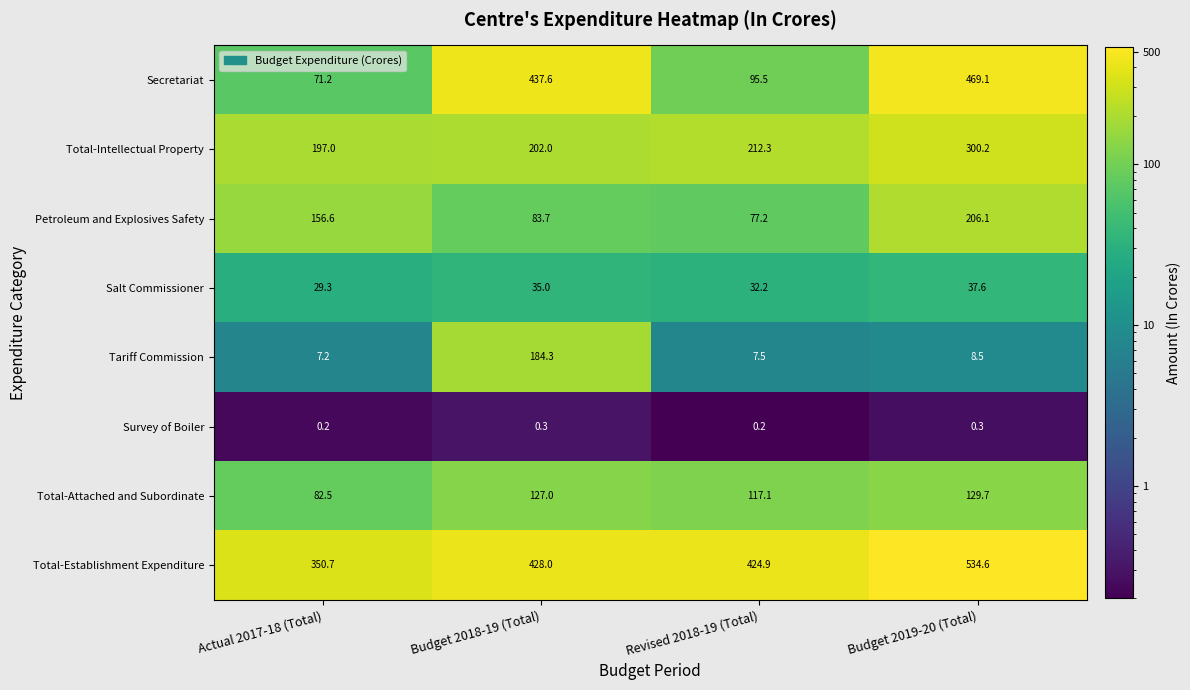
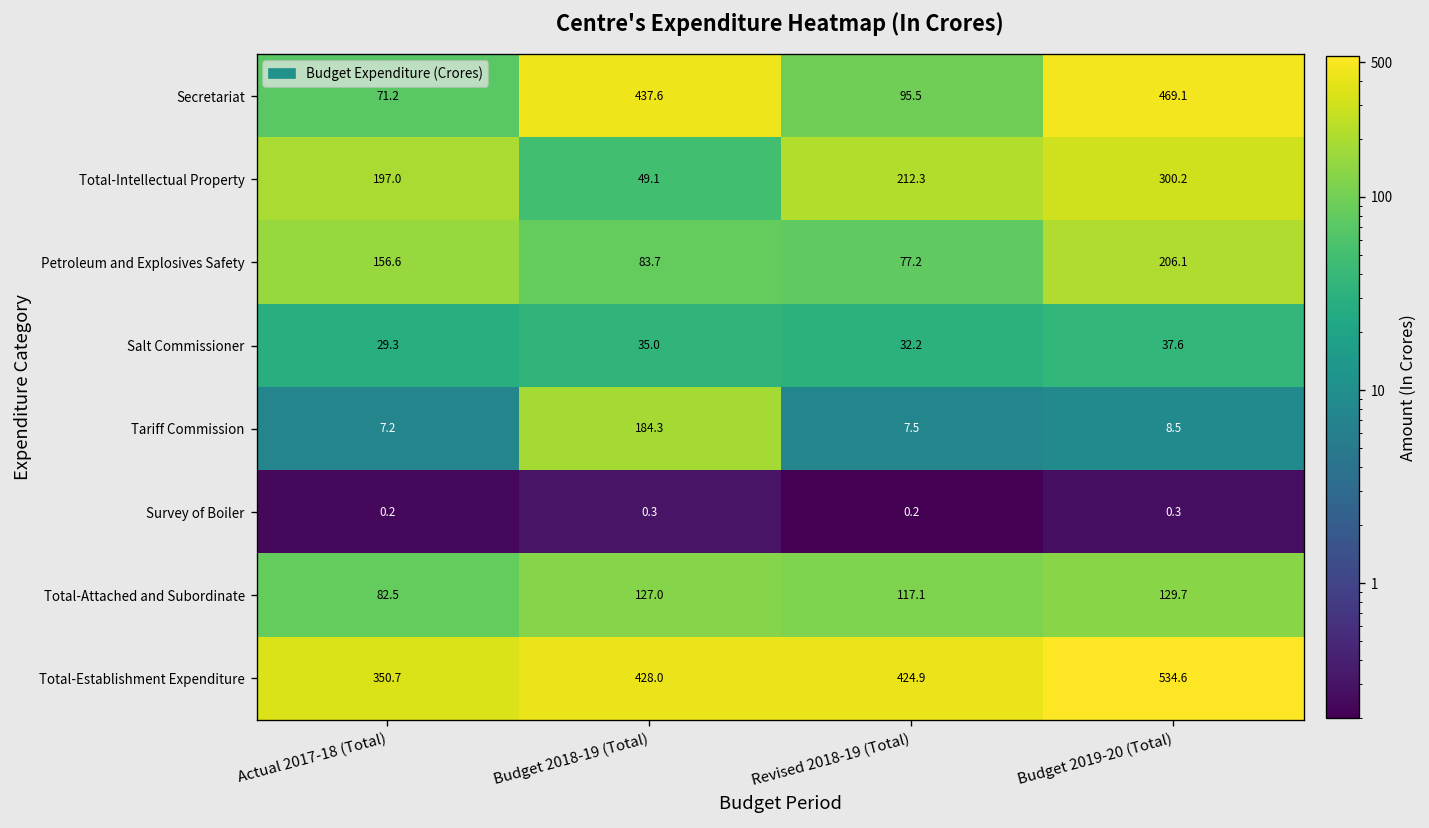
  {
    "Secretariat": {
      "Actual 2017-18 (Total)": 71.2,
      "Budget 2018-19 (Total)": 437.6,
      "Revised 2018-19 (Total)": 95.5,
      "Budget 2019-20 (Total)": 469.1
    },
    "Total-Intellectual Property": {
      "Actual 2017-18 (Total)": 197.0,
-     "Budget 2018-19 (Total)": 202.0,
+     "Budget 2018-19 (Total)": 49.1,
      "Revised 2018-19 (Total)": 212.3,
      "Budget 2019-20 (Total)": 300.2
    },
    "Petroleum and Explosives Safety": {
      "Actual 2017-18 (Total)": 156.6,
      "Budget 2018-19 (Total)": 83.7,
      "Revised 2018-19 (Total)": 77.2,
      "Budget 2019-20 (Total)": 206.1
    },
    "Salt Commissioner": {
      "Actual 2017-18 (Total)": 29.3,
      "Budget 2018-19 (Total)": 35.0,
      "Revised 2018-19 (Total)": 32.2,
      "Budget 2019-20 (Total)": 37.6
    },
    "Tariff Commission": {
      "Actual 2017-18 (Total)": 7.2,
      "Budget 2018-19 (Total)": 184.3,
      "Revised 2018-19 (Total)": 7.5,
      "Budget 2019-20 (Total)": 8.5
    },
    "Survey of Boiler": {
      "Actual 2017-18 (Total)": 0.2,
      "Budget 2018-19 (Total)": 0.3,
      "Revised 2018-19 (Total)": 0.2,
      "Budget 2019-20 (Total)": 0.3
    },
    "Total-Attached and Subordinate": {
      "Actual 2017-18 (Total)": 82.5,
      "Budget 2018-19 (Total)": 127.0,
      "Revised 2018-19 (Total)": 117.1,
      "Budget 2019-20 (Total)": 129.7
    },
    "Total-Establishment Expenditure": {
      "Actual 2017-18 (Total)": 350.7,
      "Budget 2018-19 (Total)": 428.0,
      "Revised 2018-19 (Total)": 424.9,
      "Budget 2019-20 (Total)": 534.6
    }
  }
